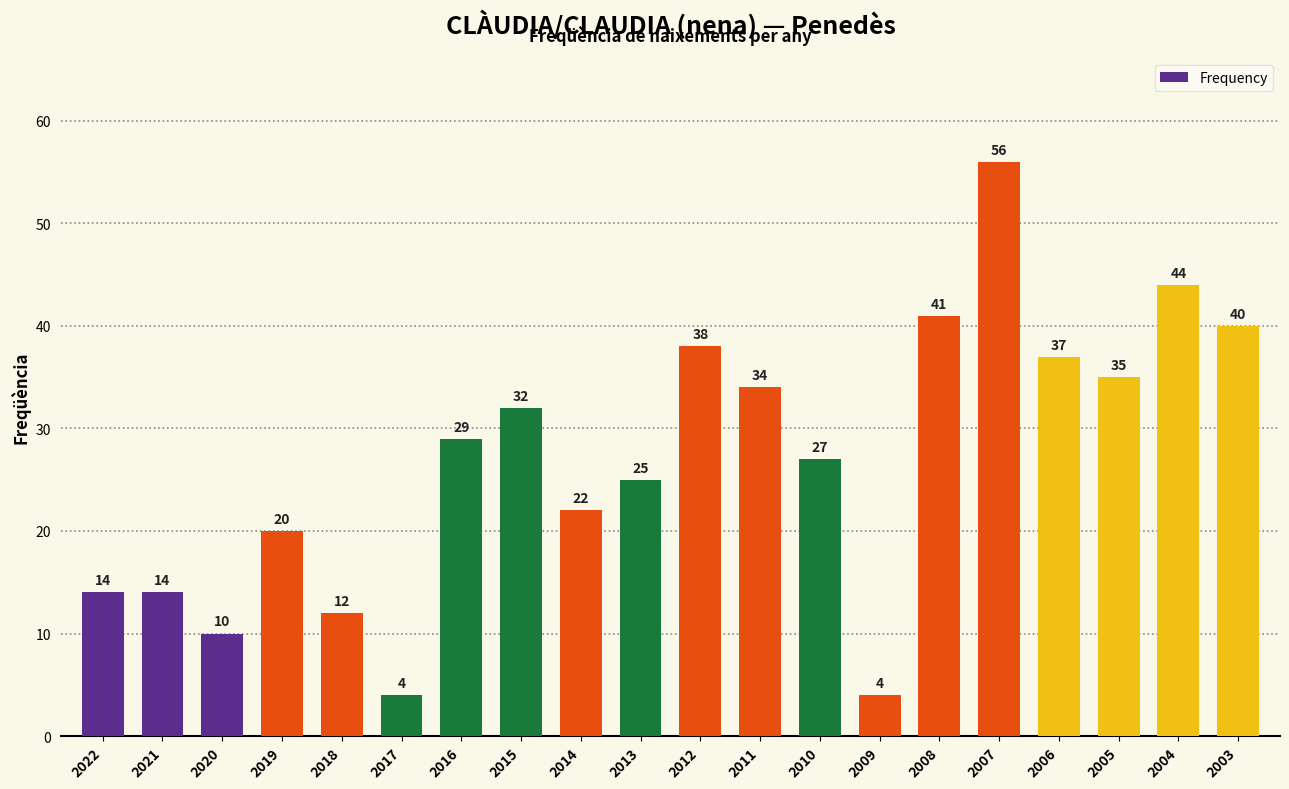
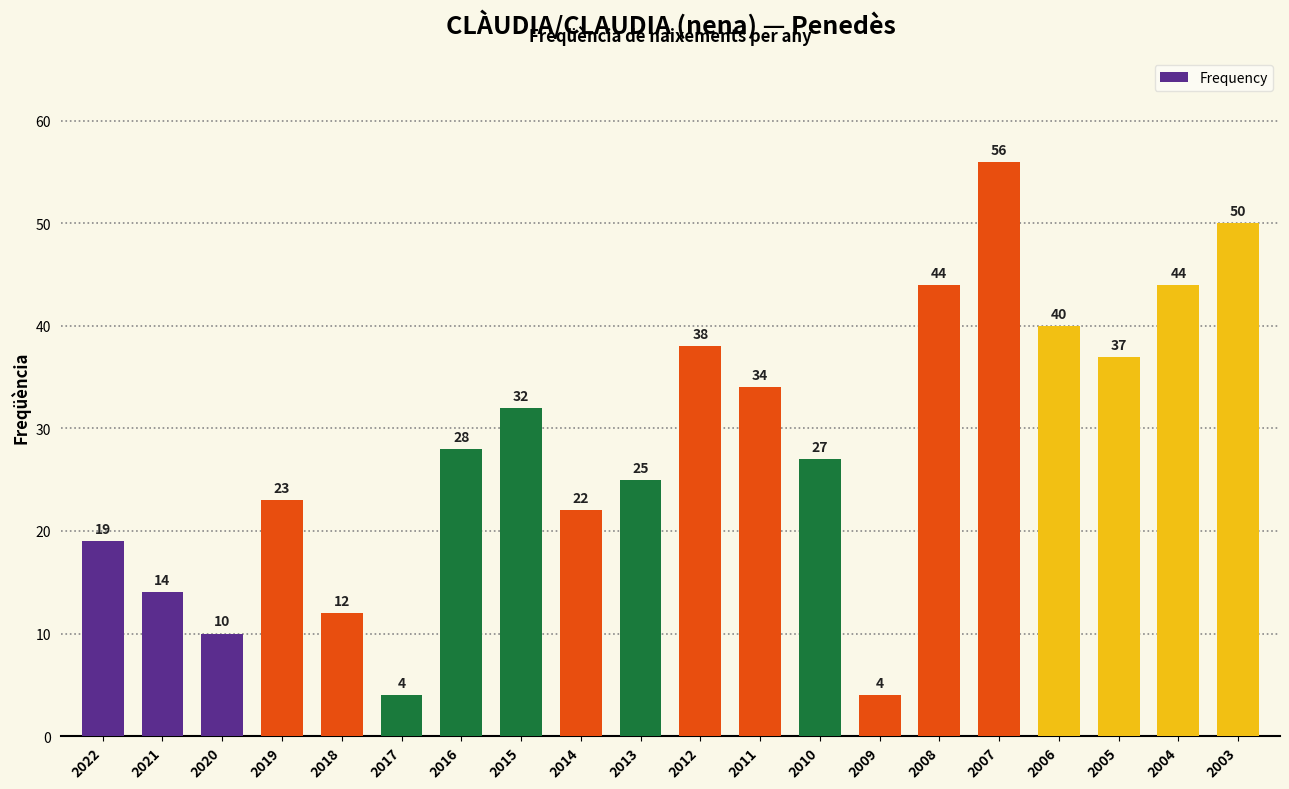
  {
-   "2022": 14,
+   "2022": 19,
    "2021": 14,
    "2020": 10,
-   "2019": 20,
+   "2019": 23,
    "2018": 12,
    "2017": 4,
-   "2016": 29,
+   "2016": 28,
    "2015": 32,
    "2014": 22,
    "2013": 25,
    "2012": 38,
    "2011": 34,
    "2010": 27,
    "2009": 4,
-   "2008": 41,
+   "2008": 44,
    "2007": 56,
-   "2006": 37,
-   "2005": 35,
+   "2006": 40,
+   "2005": 37,
    "2004": 44,
-   "2003": 40
+   "2003": 50
  }
